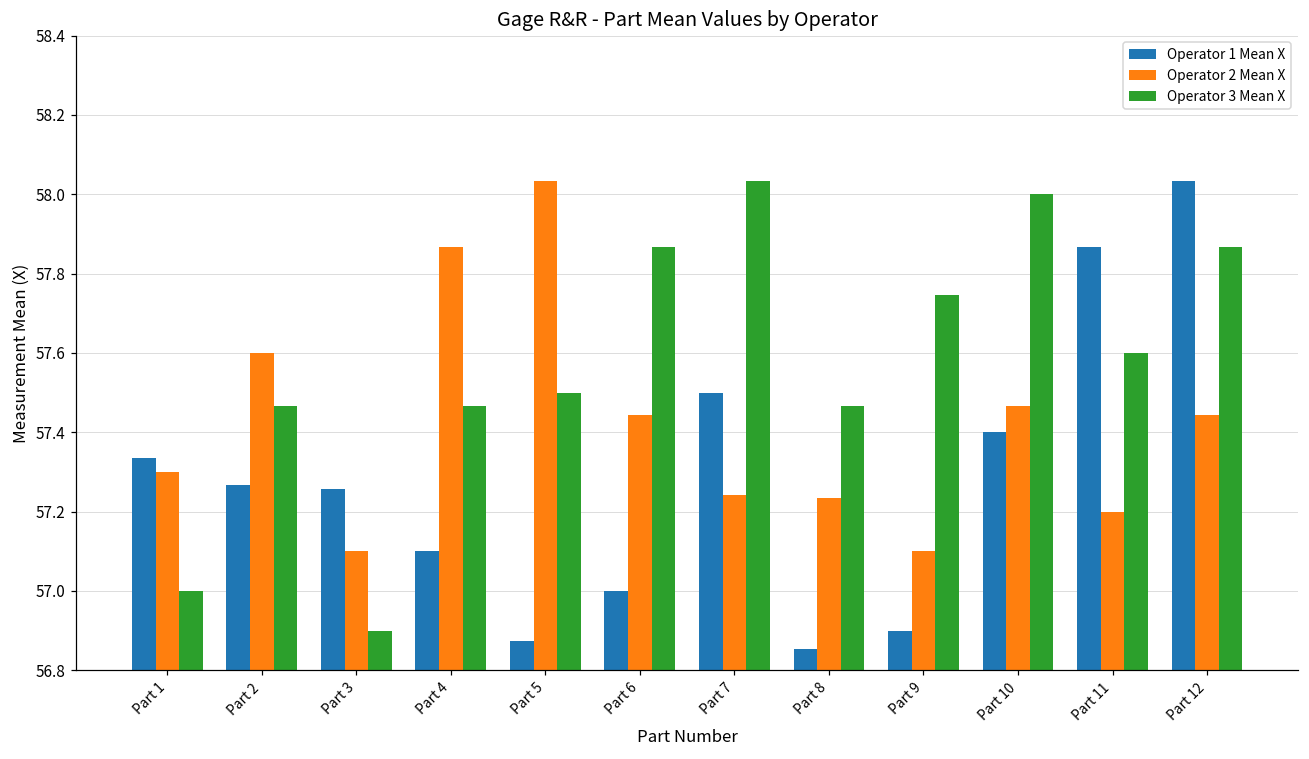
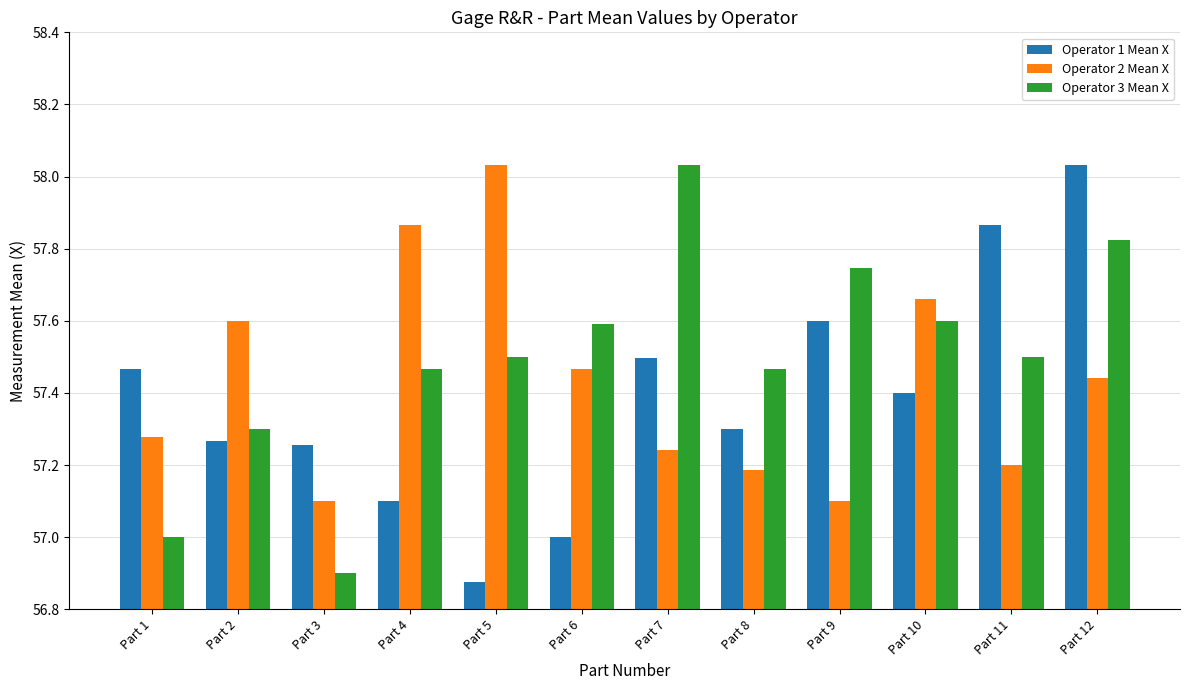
  {
    "Operator 1 Mean X": {
-     "Part 1": 57.33,
+     "Part 1": 57.47,
      "Part 2": 57.27,
      "Part 3": 57.26,
      "Part 4": 57.10,
      "Part 5": 56.87,
      "Part 6": 57.00,
      "Part 7": 57.50,
-     "Part 8": 56.85,
-     "Part 9": 56.9,
+     "Part 8": 57.30,
+     "Part 9": 57.6,
      "Part 10": 57.40,
      "Part 11": 57.87,
      "Part 12": 58.03
    },
    "Operator 2 Mean X": {
-     "Part 1": 57.30,
+     "Part 1": 57.28,
      "Part 2": 57.60,
      "Part 3": 57.10,
      "Part 4": 57.87,
      "Part 5": 58.03,
-     "Part 6": 57.44,
+     "Part 6": 57.47,
      "Part 7": 57.24,
-     "Part 8": 57.23,
+     "Part 8": 57.19,
      "Part 9": 57.10,
-     "Part 10": 57.47,
+     "Part 10": 57.66,
      "Part 11": 57.20,
      "Part 12": 57.44
    },
    "Operator 3 Mean X": {
      "Part 1": 57.00,
-     "Part 2": 57.47,
+     "Part 2": 57.30,
      "Part 3": 56.90,
      "Part 4": 57.47,
      "Part 5": 57.50,
-     "Part 6": 57.87,
+     "Part 6": 57.59,
      "Part 7": 58.03,
      "Part 8": 57.47,
      "Part 9": 57.75,
-     "Part 10": 58.0,
-     "Part 11": 57.6,
-     "Part 12": 57.87
+     "Part 10": 57.6,
+     "Part 11": 57.5,
+     "Part 12": 57.83
    }
  }
